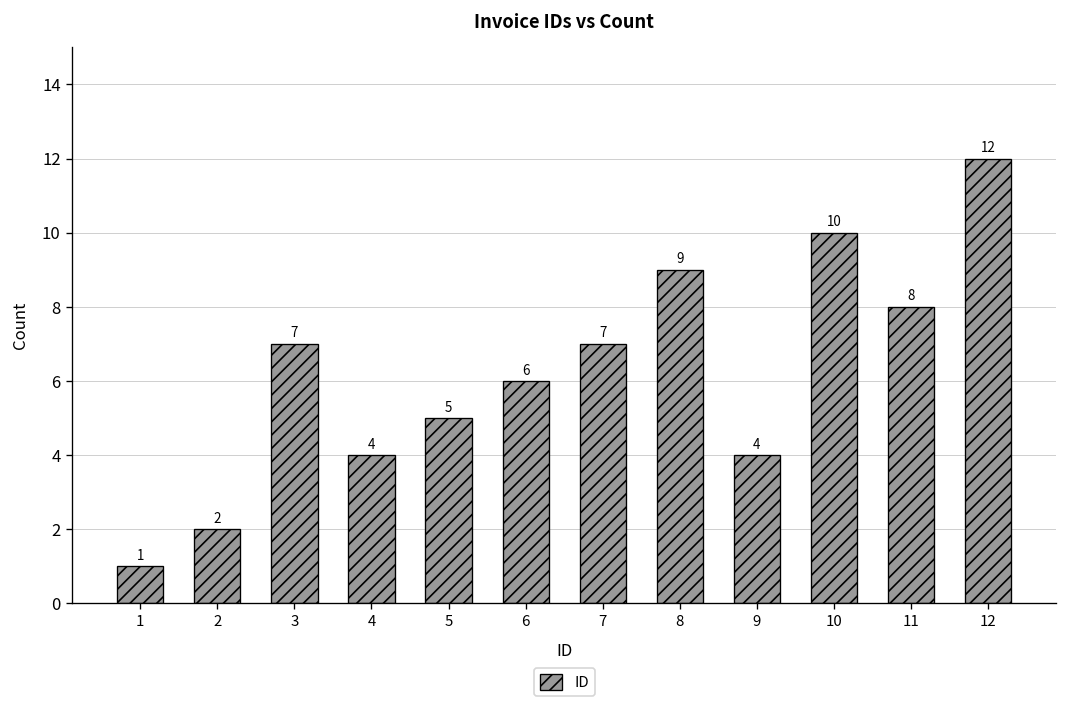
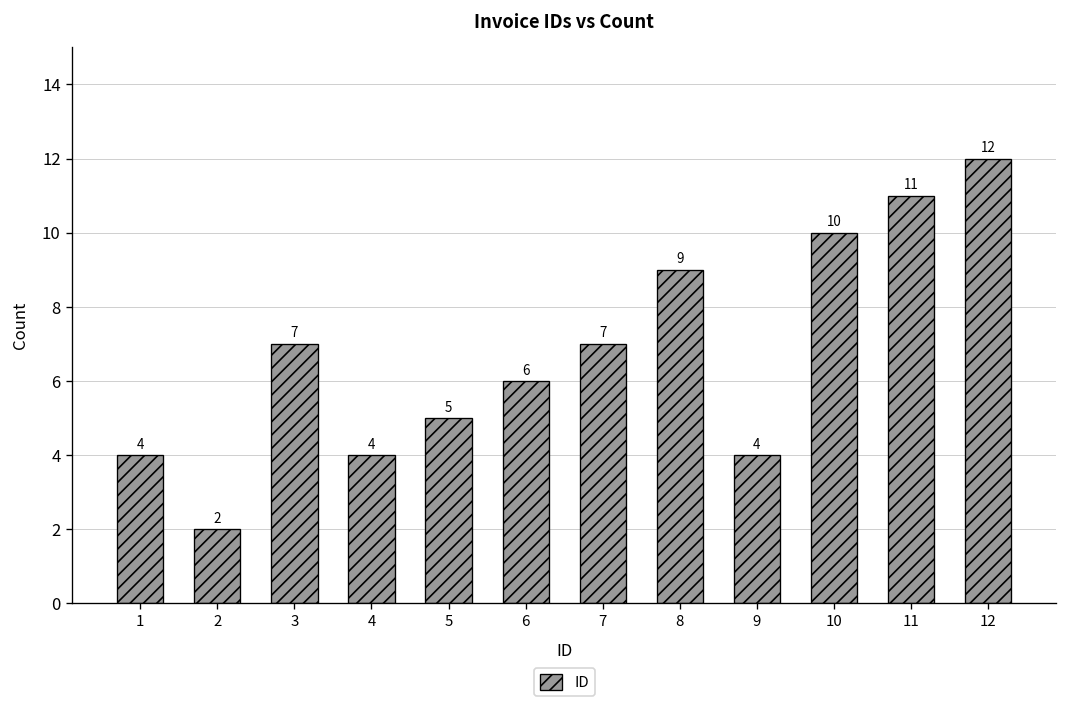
  {
-   "1": 1,
+   "1": 4,
    "2": 2,
    "3": 7,
    "4": 4,
    "5": 5,
    "6": 6,
    "7": 7,
    "8": 9,
    "9": 4,
    "10": 10,
-   "11": 8,
+   "11": 11,
    "12": 12
  }
